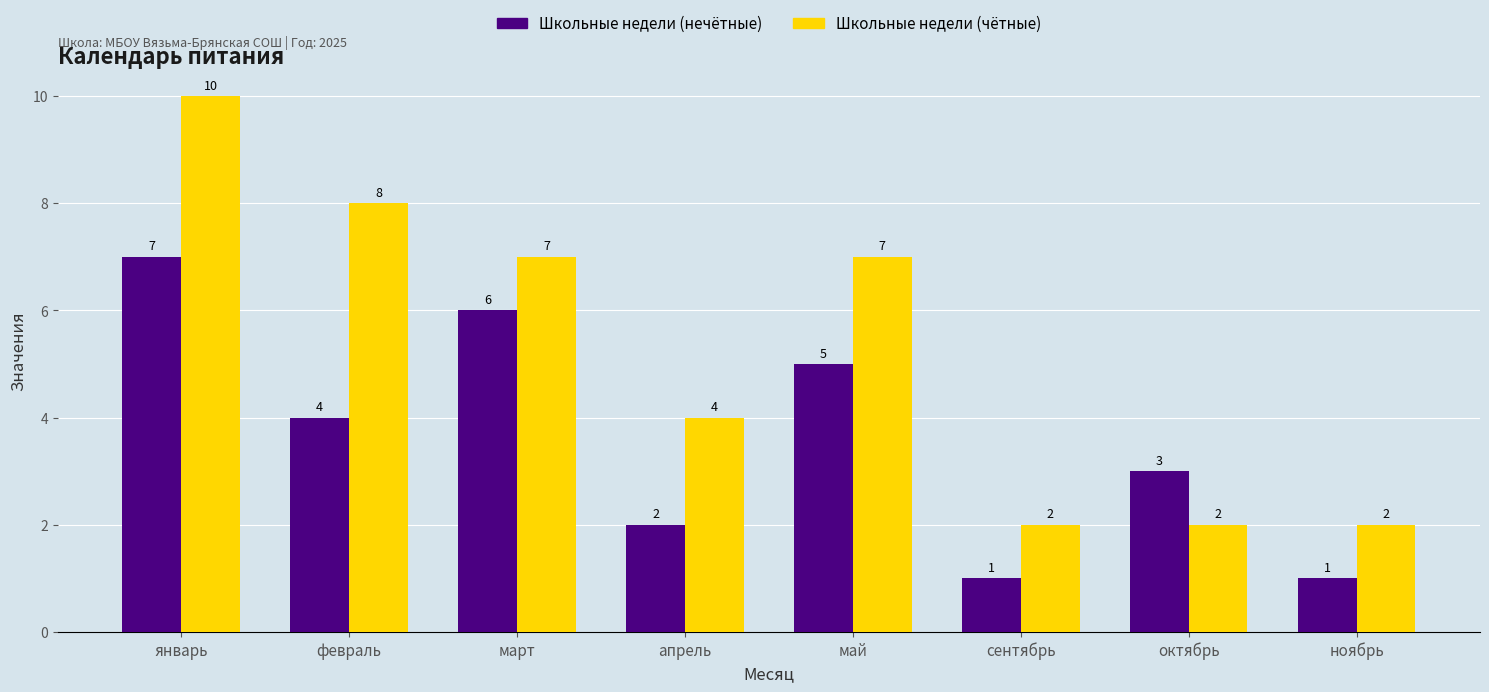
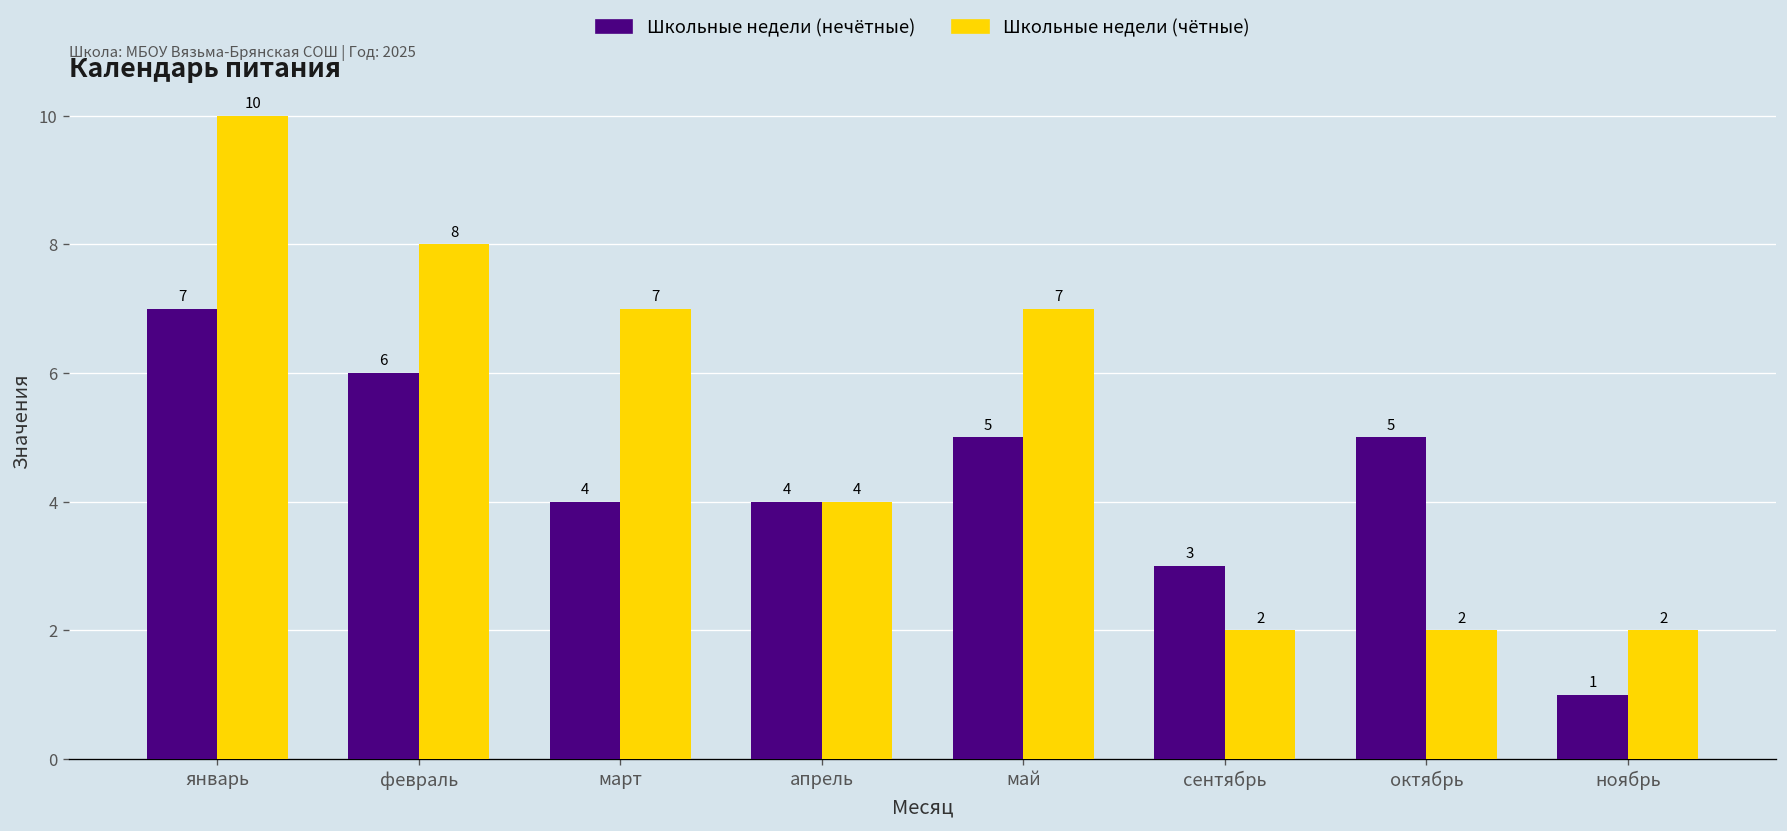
  {
    "Школьные недели (нечётные)": {
      "январь": 7,
-     "февраль": 4,
-     "март": 6,
-     "апрель": 2,
+     "февраль": 6,
+     "март": 4,
+     "апрель": 4,
      "май": 5,
-     "сентябрь": 1,
-     "октябрь": 3,
+     "сентябрь": 3,
+     "октябрь": 5,
      "ноябрь": 1
    },
    "Школьные недели (чётные)": {
      "январь": 10,
      "февраль": 8,
      "март": 7,
      "апрель": 4,
      "май": 7,
      "сентябрь": 2,
      "октябрь": 2,
      "ноябрь": 2
    }
  }
